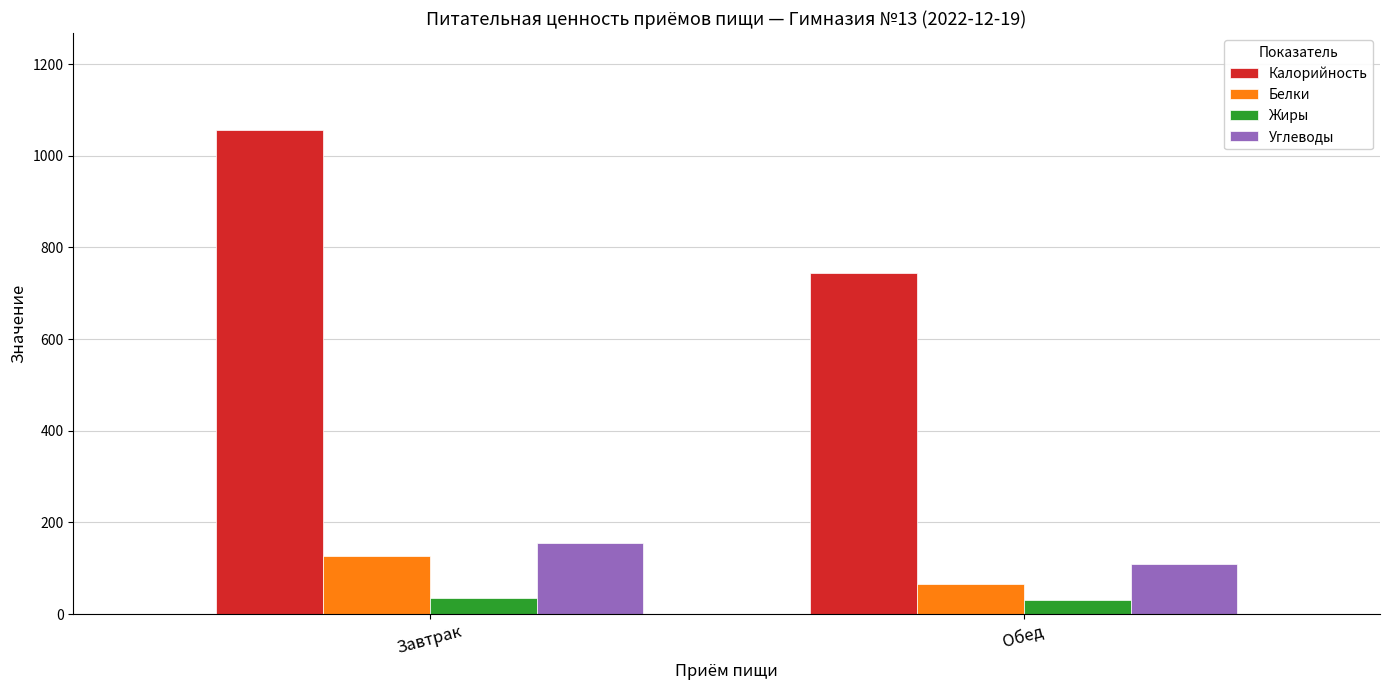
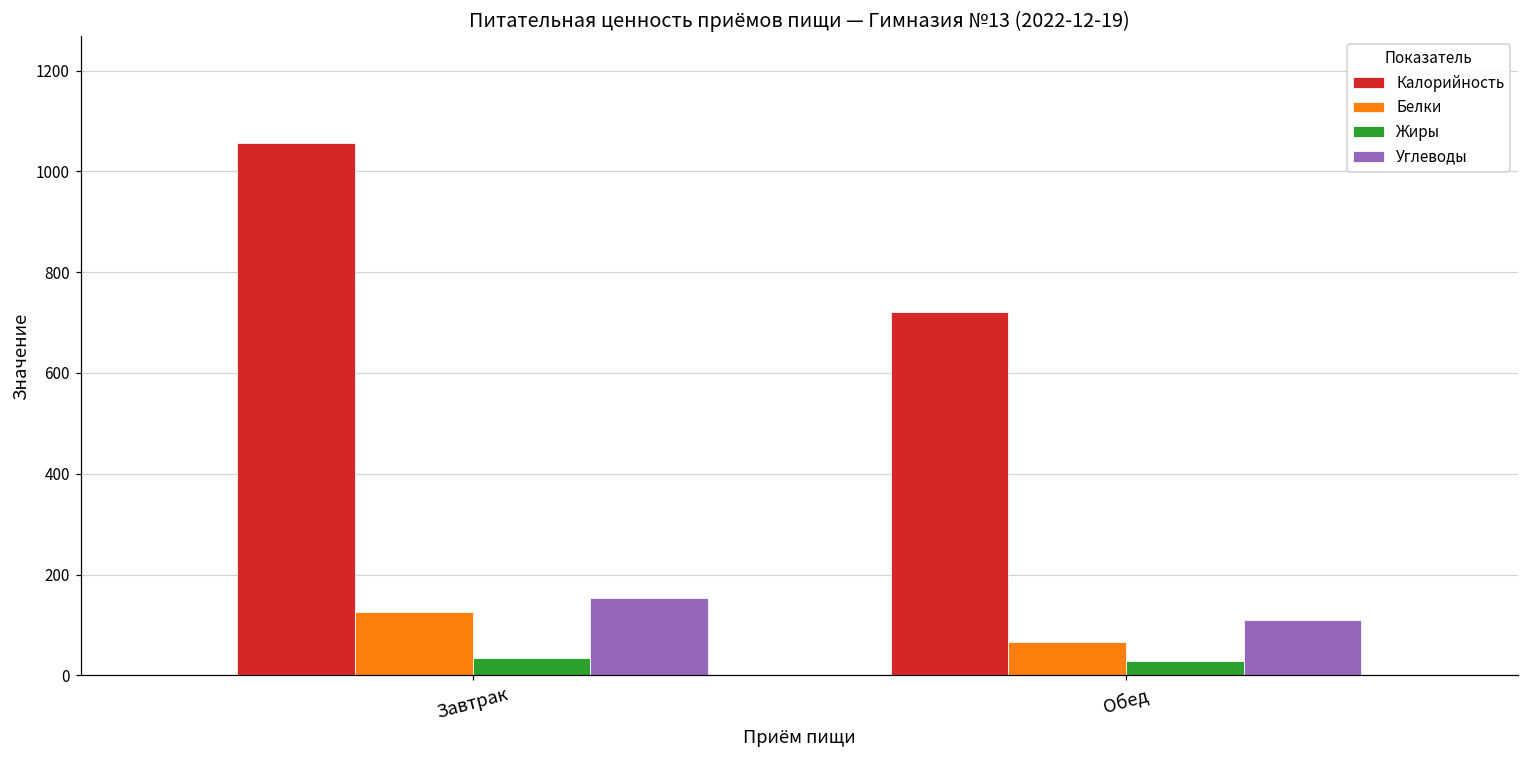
  {
    "Калорийность": {
      "Завтрак": 1060,
-     "Обед": 740
+     "Обед": 720
    },
    "Белки": {
      "Завтрак": 130,
      "Обед": 70
    },
    "Жиры": {
      "Завтрак": 30,
      "Обед": 30
    },
    "Углеводы": {
      "Завтрак": 150,
      "Обед": 110
    }
  }
